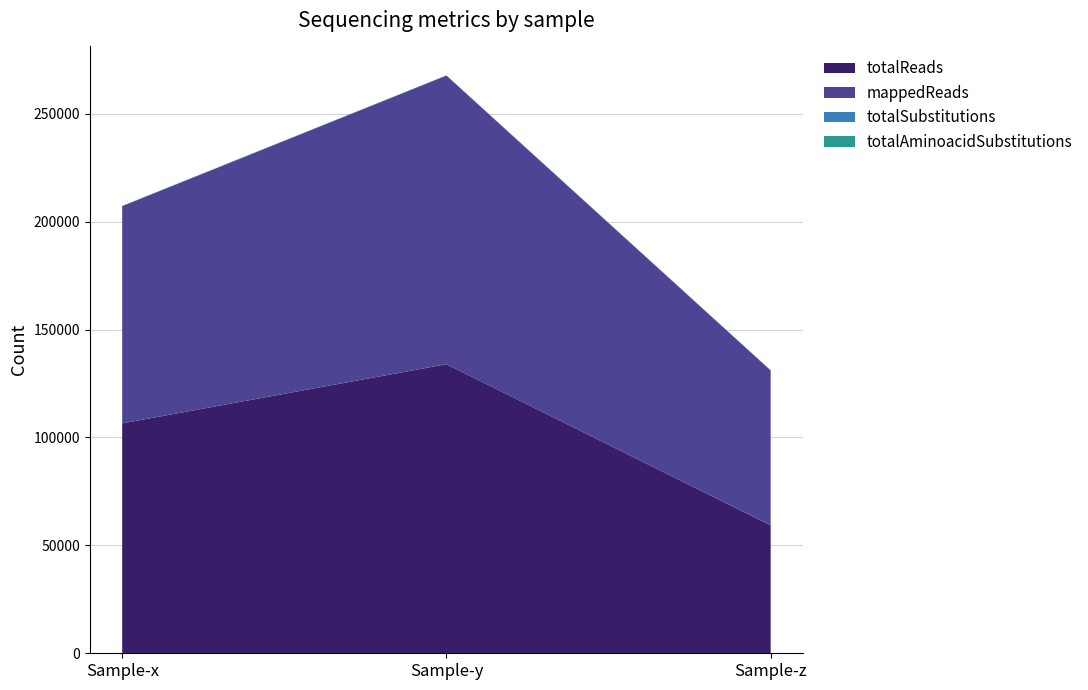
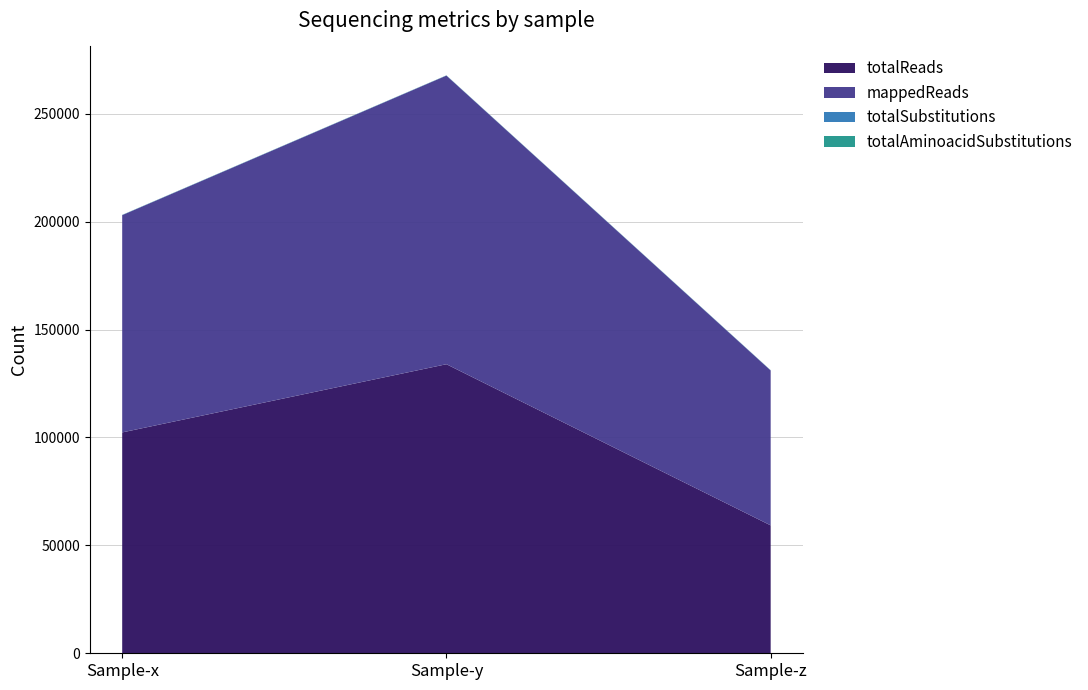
  {
    "totalReads": {
-     "Sample-x": 107000,
+     "Sample-x": 102000,
      "Sample-y": 134000,
      "Sample-z": 59000
    }
  }
